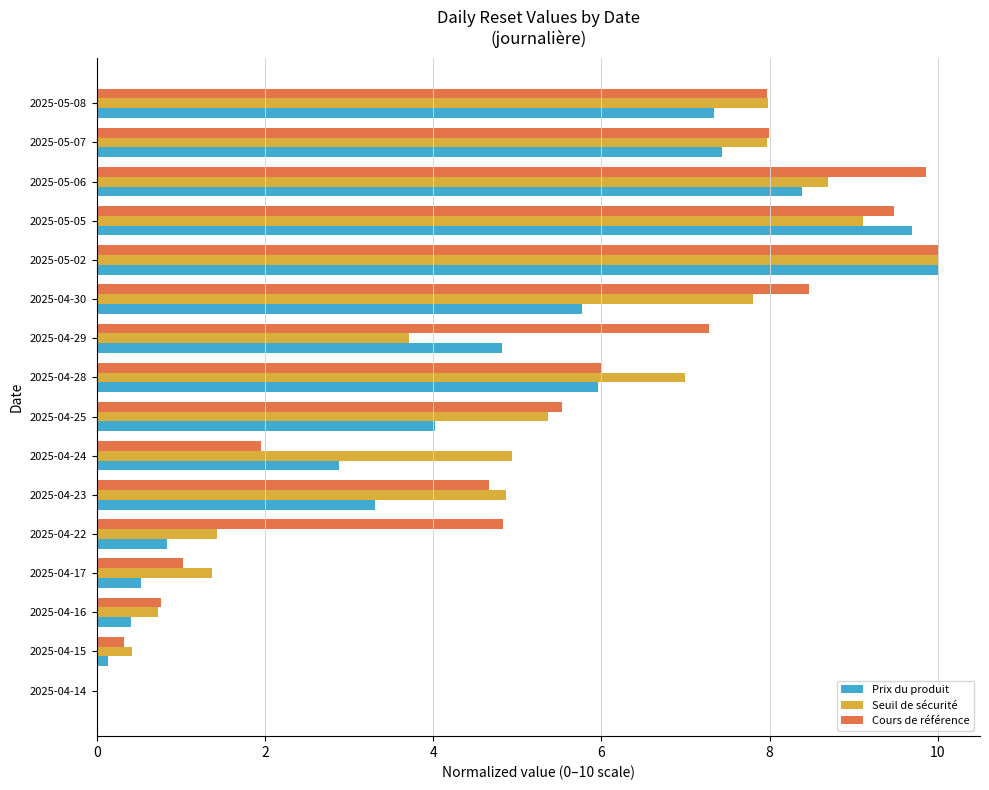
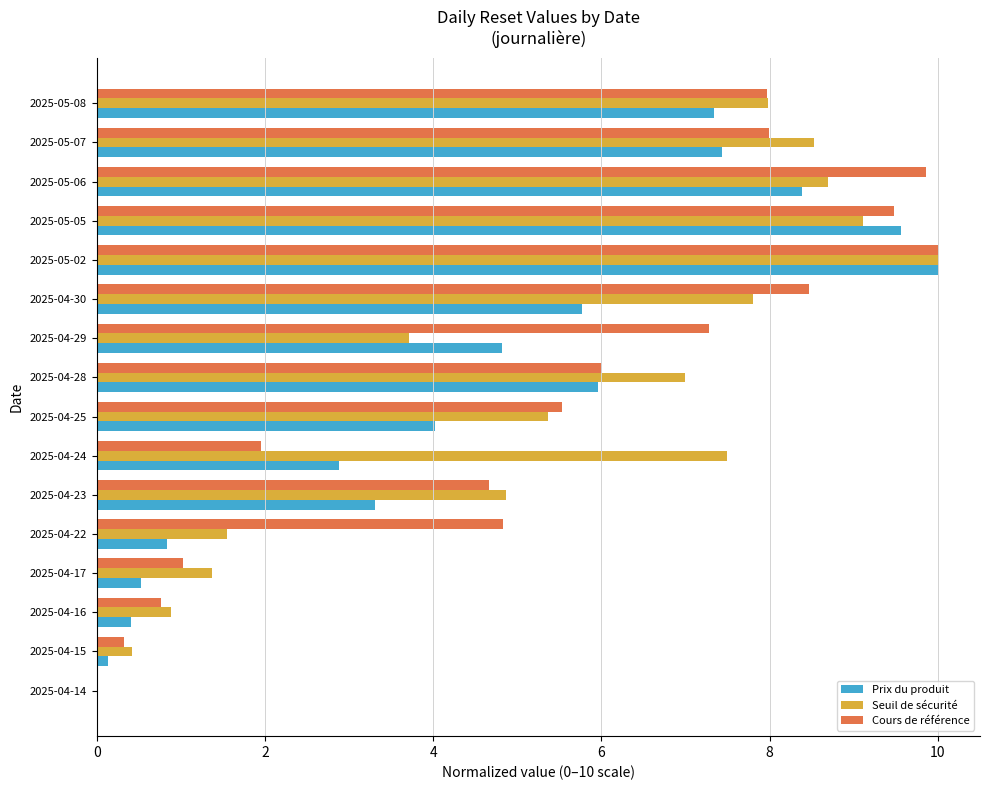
  {
    "Prix du produit": {
      "2025-05-08": 7.3,
      "2025-05-07": 7.4,
      "2025-05-06": 8.4,
-     "2025-05-05": 9.7,
+     "2025-05-05": 9.6,
      "2025-05-02": 10.0,
      "2025-04-30": 5.8,
      "2025-04-29": 4.8,
      "2025-04-28": 6.0,
      "2025-04-25": 4.0,
      "2025-04-24": 2.9,
      "2025-04-23": 3.3,
      "2025-04-22": 0.8,
      "2025-04-17": 0.5,
      "2025-04-16": 0.4,
      "2025-04-15": 0.1,
      "2025-04-14": 0.0
    },
    "Seuil de sécurité": {
      "2025-05-08": 8.0,
-     "2025-05-07": 8.0,
+     "2025-05-07": 8.5,
      "2025-05-06": 8.7,
      "2025-05-05": 9.1,
      "2025-05-02": 10.0,
      "2025-04-30": 7.8,
      "2025-04-29": 3.7,
      "2025-04-28": 7.0,
      "2025-04-25": 5.4,
-     "2025-04-24": 4.9,
+     "2025-04-24": 7.5,
      "2025-04-23": 4.9,
-     "2025-04-22": 1.4,
+     "2025-04-22": 1.6,
      "2025-04-17": 1.4,
-     "2025-04-16": 0.7,
+     "2025-04-16": 0.9,
      "2025-04-15": 0.4,
      "2025-04-14": 0.0
    },
    "Cours de référence": {
      "2025-05-08": 8.0,
      "2025-05-07": 8.0,
      "2025-05-06": 9.9,
      "2025-05-05": 9.5,
      "2025-05-02": 10.0,
      "2025-04-30": 8.5,
      "2025-04-29": 7.3,
      "2025-04-28": 6.0,
      "2025-04-25": 5.5,
      "2025-04-24": 2.0,
      "2025-04-23": 4.7,
      "2025-04-22": 4.8,
      "2025-04-17": 1.0,
      "2025-04-16": 0.8,
      "2025-04-15": 0.3,
      "2025-04-14": 0.0
    }
  }
